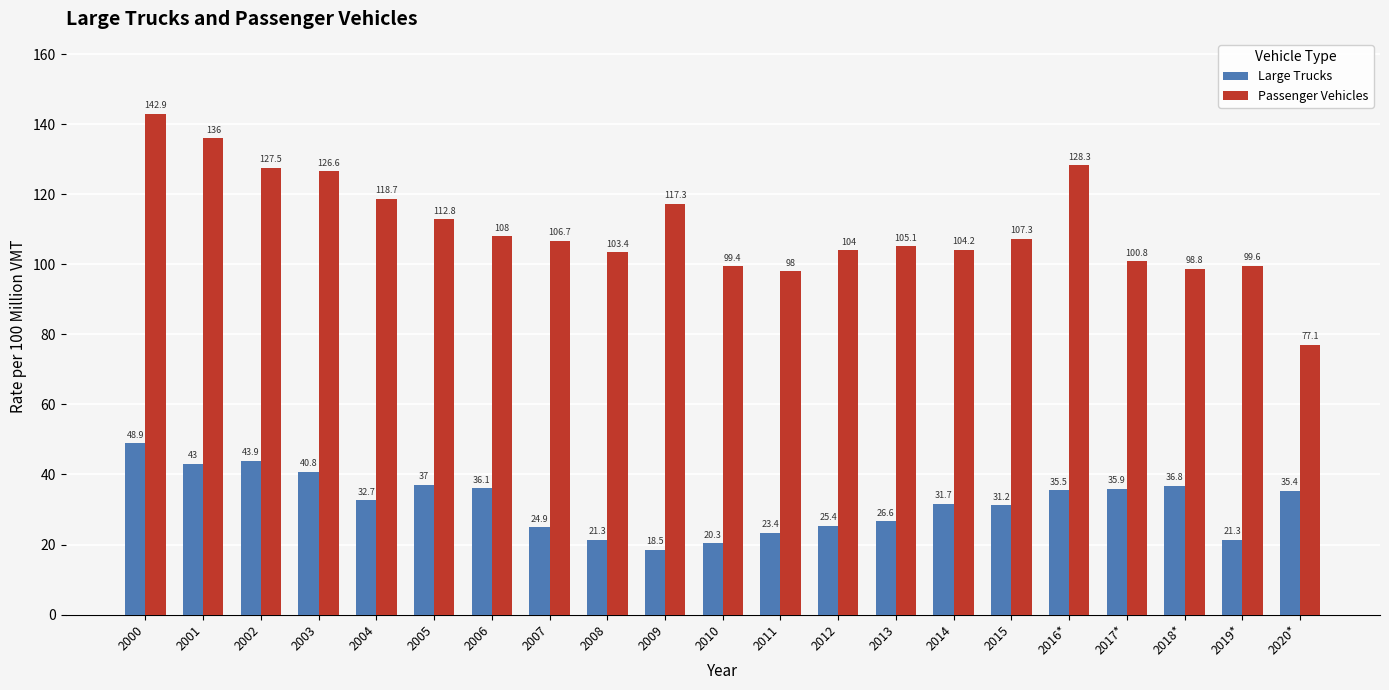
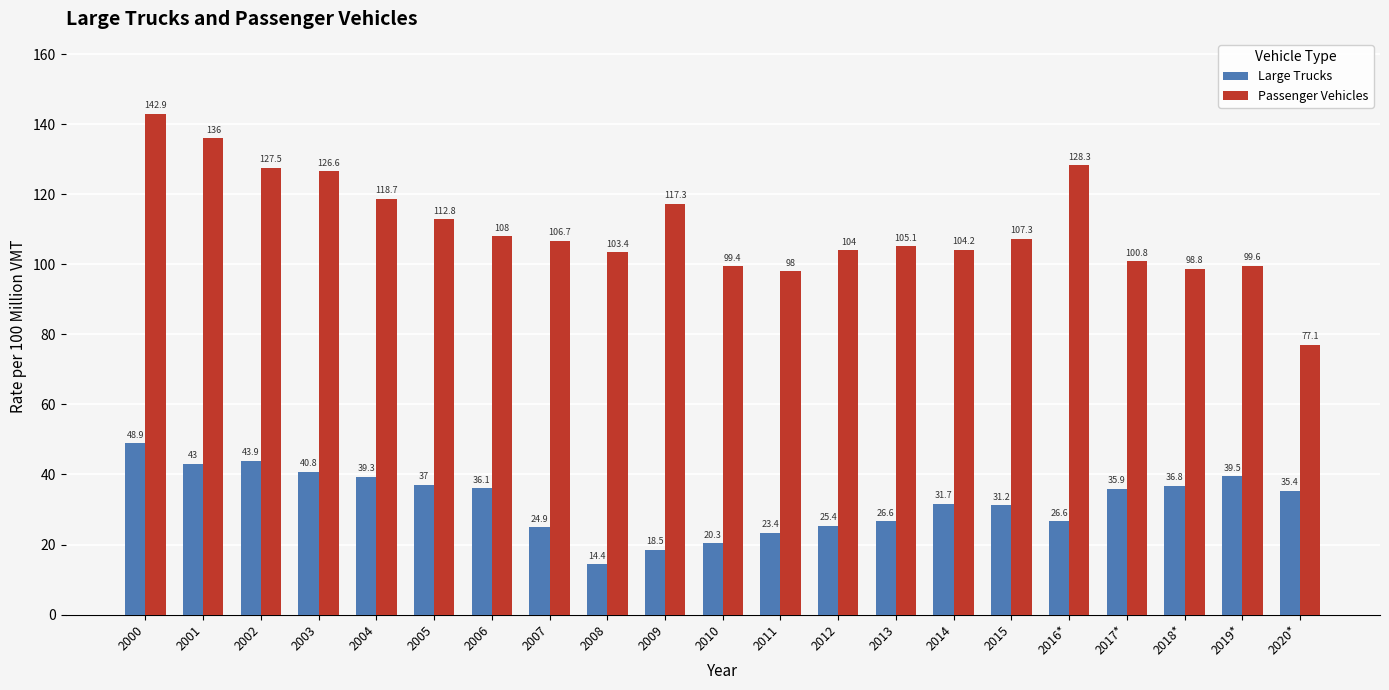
  {
    "Large Trucks": {
      "2000": 48.9,
      "2001": 43,
      "2002": 43.9,
      "2003": 40.8,
-     "2004": 32.7,
+     "2004": 39.3,
      "2005": 37,
      "2006": 36.1,
      "2007": 24.9,
-     "2008": 21.3,
+     "2008": 14.4,
      "2009": 18.5,
      "2010": 20.3,
      "2011": 23.4,
      "2012": 25.4,
      "2013": 26.6,
      "2014": 31.7,
      "2015": 31.2,
-     "2016*": 35.5,
+     "2016*": 26.6,
      "2017*": 35.9,
      "2018*": 36.8,
-     "2019*": 21.3,
+     "2019*": 39.5,
      "2020*": 35.4
    },
    "Passenger Vehicles": {
      "2000": 142.9,
      "2001": 136,
      "2002": 127.5,
      "2003": 126.6,
      "2004": 118.7,
      "2005": 112.8,
      "2006": 108,
      "2007": 106.7,
      "2008": 103.4,
      "2009": 117.3,
      "2010": 99.4,
      "2011": 98,
      "2012": 104,
      "2013": 105.1,
      "2014": 104.2,
      "2015": 107.3,
      "2016*": 128.3,
      "2017*": 100.8,
      "2018*": 98.8,
      "2019*": 99.6,
      "2020*": 77.1
    }
  }
